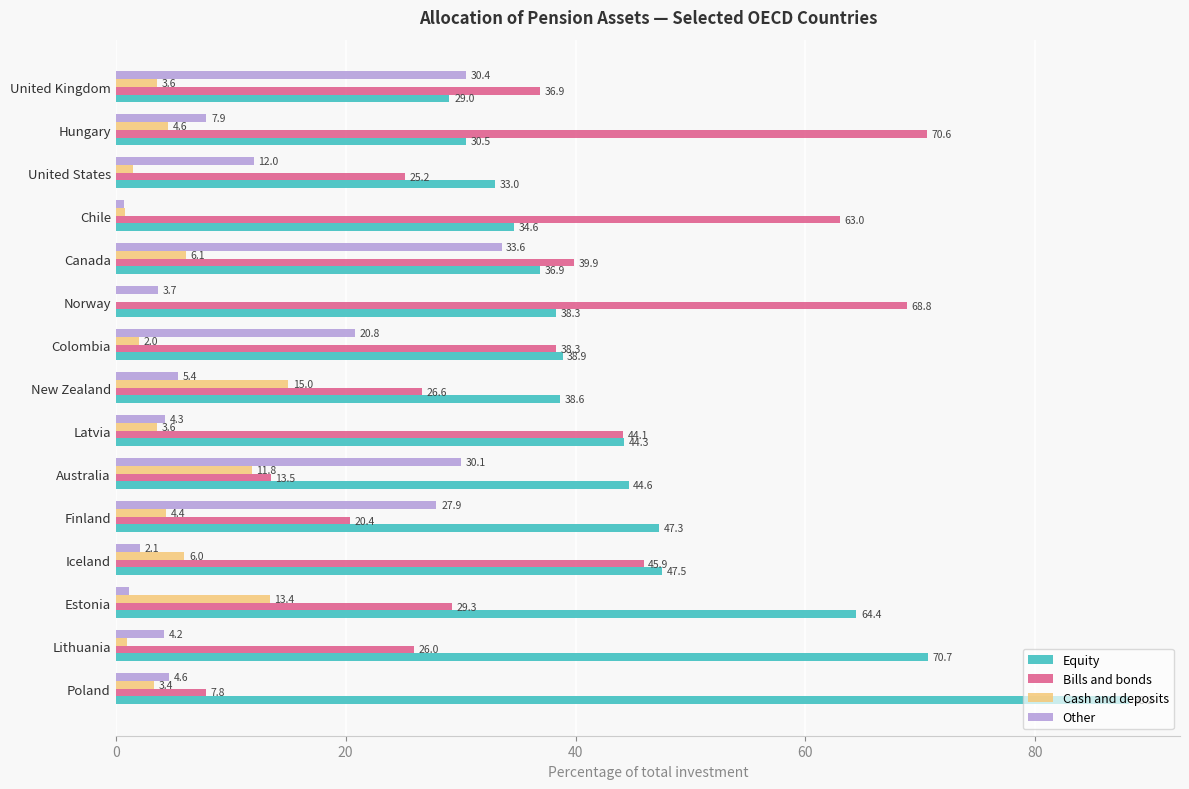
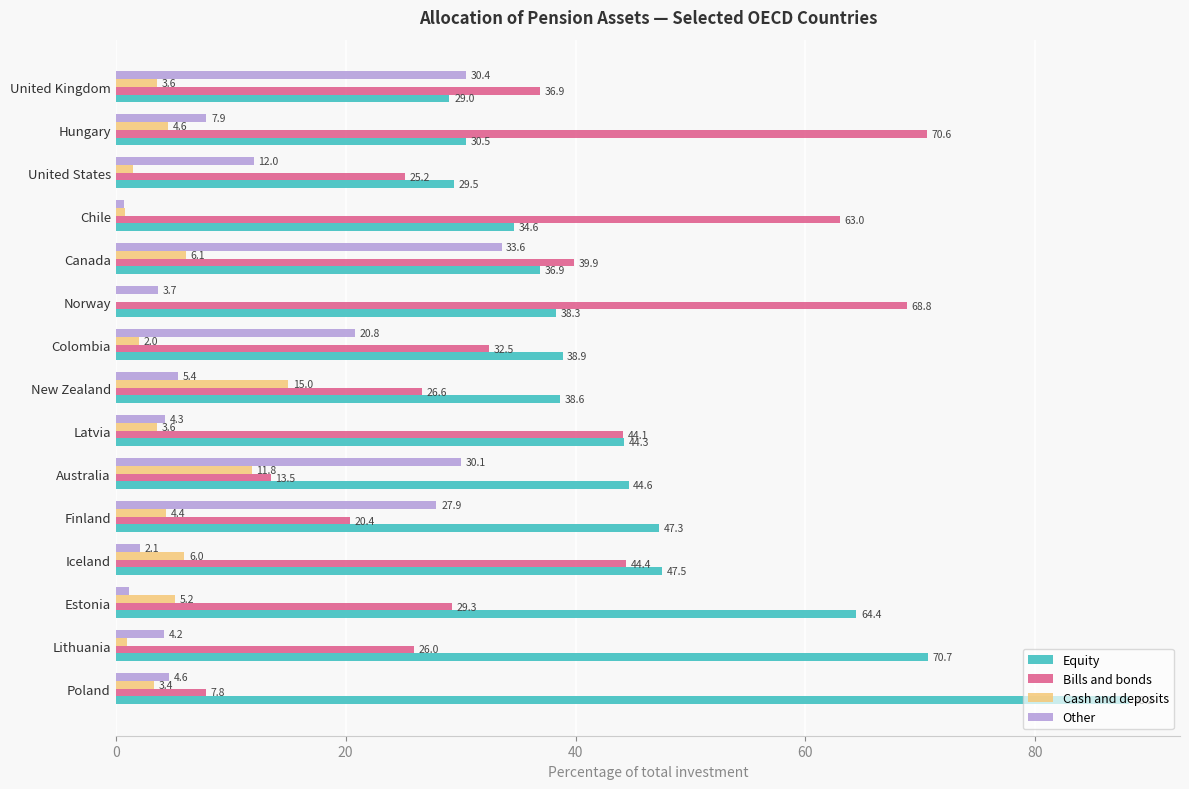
  {
    "Equity": {
      "United Kingdom": 29.0,
      "Hungary": 30.5,
-     "United States": 33.0,
+     "United States": 29.5,
      "Chile": 34.6,
      "Canada": 36.9,
      "Norway": 38.3,
      "Colombia": 38.9,
      "New Zealand": 38.6,
      "Australia": 44.6,
      "Finland": 47.3,
      "Iceland": 47.5,
      "Estonia": 64.4,
      "Lithuania": 70.7
    },
    "Bills and bonds": {
      "United Kingdom": 36.9,
      "Hungary": 70.6,
      "United States": 25.2,
      "Chile": 63.0,
      "Canada": 39.9,
      "Norway": 68.8,
-     "Colombia": 38.3,
+     "Colombia": 32.5,
      "New Zealand": 26.6,
      "Australia": 13.5,
      "Finland": 20.4,
-     "Iceland": 45.9,
+     "Iceland": 44.4,
      "Estonia": 29.3,
      "Lithuania": 26.0,
      "Poland": 7.8
    },
    "Cash and deposits": {
      "United Kingdom": 3.6,
      "Hungary": 4.6,
      "Canada": 6.1,
      "Colombia": 2.0,
      "New Zealand": 15.0,
      "Latvia": 3.6,
      "Australia": 11.8,
      "Finland": 4.4,
      "Iceland": 6.0,
-     "Estonia": 13.4,
+     "Estonia": 5.2,
      "Poland": 3.4
    },
    "Other": {
      "United Kingdom": 30.4,
      "Hungary": 7.9,
      "United States": 12.0,
      "Canada": 33.6,
      "Norway": 3.7,
      "Colombia": 20.8,
      "New Zealand": 5.4,
      "Latvia": 4.3,
      "Australia": 30.1,
      "Finland": 27.9,
      "Iceland": 2.1,
      "Lithuania": 4.2,
      "Poland": 4.6
    }
  }
